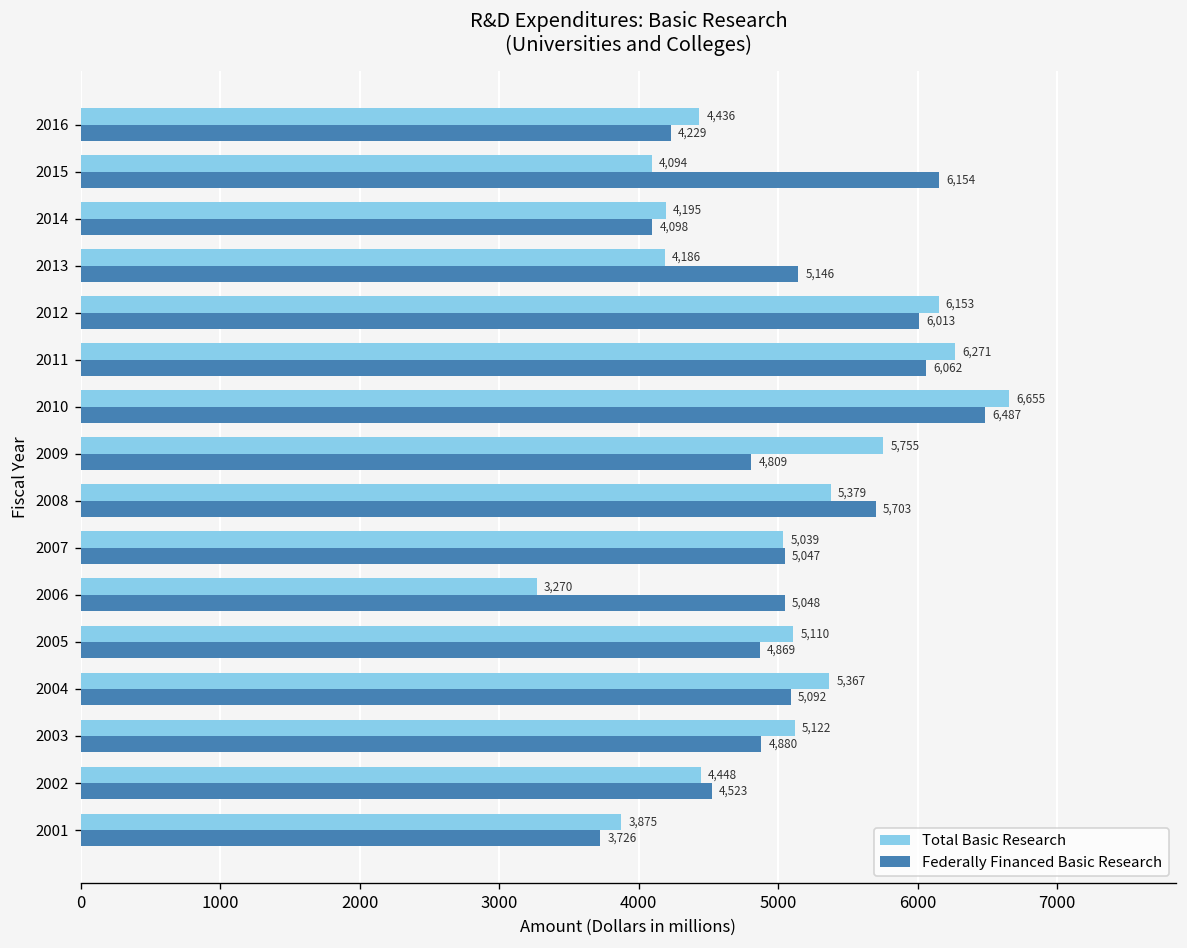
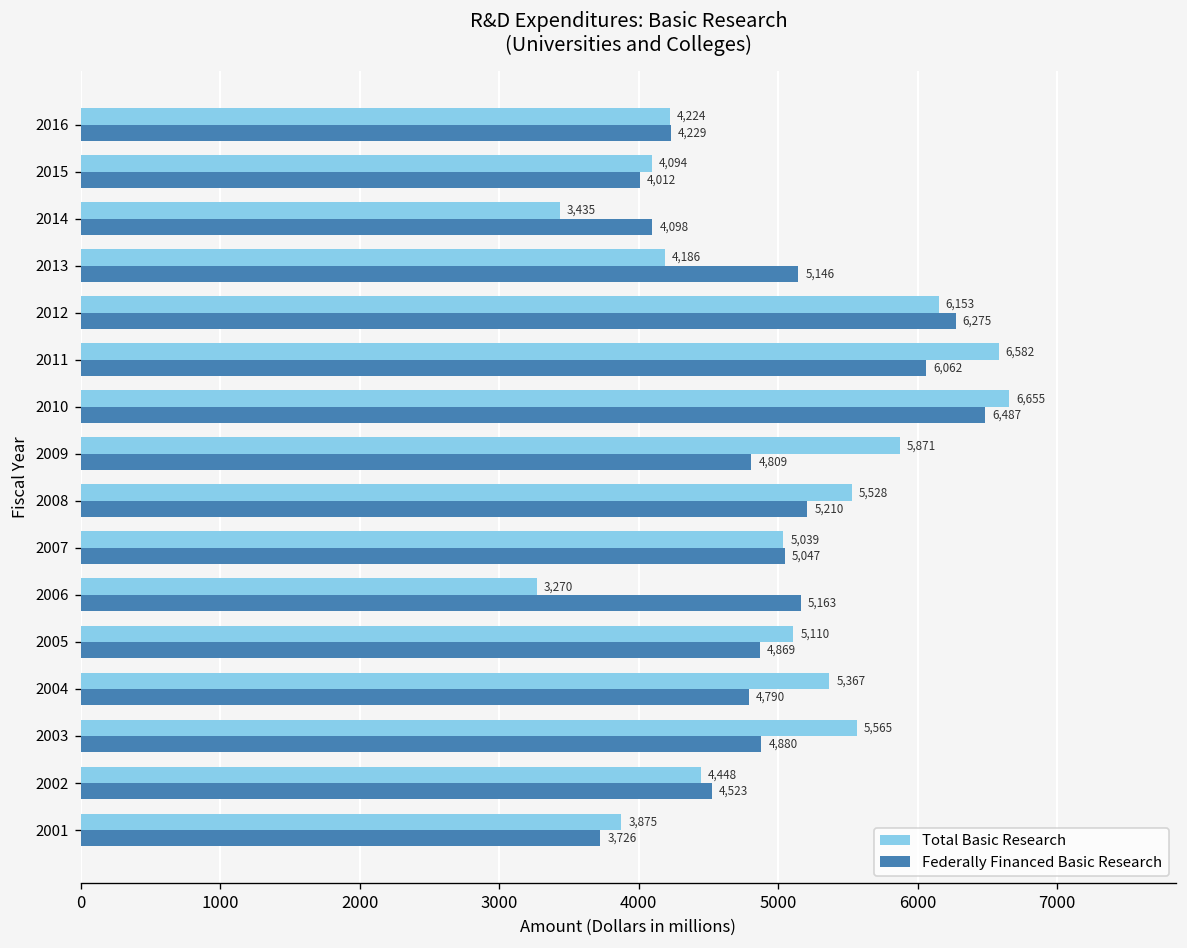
  {
    "Total Basic Research": {
-     "2016": "4,436",
+     "2016": "4,224",
      "2015": "4,094",
-     "2014": "4,195",
+     "2014": "3,435",
      "2013": "4,186",
      "2012": "6,153",
-     "2011": "6,271",
+     "2011": "6,582",
      "2010": "6,655",
-     "2009": "5,755",
-     "2008": "5,379",
+     "2009": "5,871",
+     "2008": "5,528",
      "2007": "5,039",
      "2006": "3,270",
      "2005": "5,110",
      "2004": "5,367",
-     "2003": "5,122",
+     "2003": "5,565",
      "2002": "4,448",
      "2001": "3,875"
    },
    "Federally Financed Basic Research": {
      "2016": "4,229",
-     "2015": "6,154",
+     "2015": "4,012",
      "2014": "4,098",
      "2013": "5,146",
-     "2012": "6,013",
+     "2012": "6,275",
      "2011": "6,062",
      "2010": "6,487",
      "2009": "4,809",
-     "2008": "5,703",
+     "2008": "5,210",
      "2007": "5,047",
-     "2006": "5,048",
+     "2006": "5,163",
      "2005": "4,869",
-     "2004": "5,092",
+     "2004": "4,790",
      "2003": "4,880",
      "2002": "4,523",
      "2001": "3,726"
    }
  }
